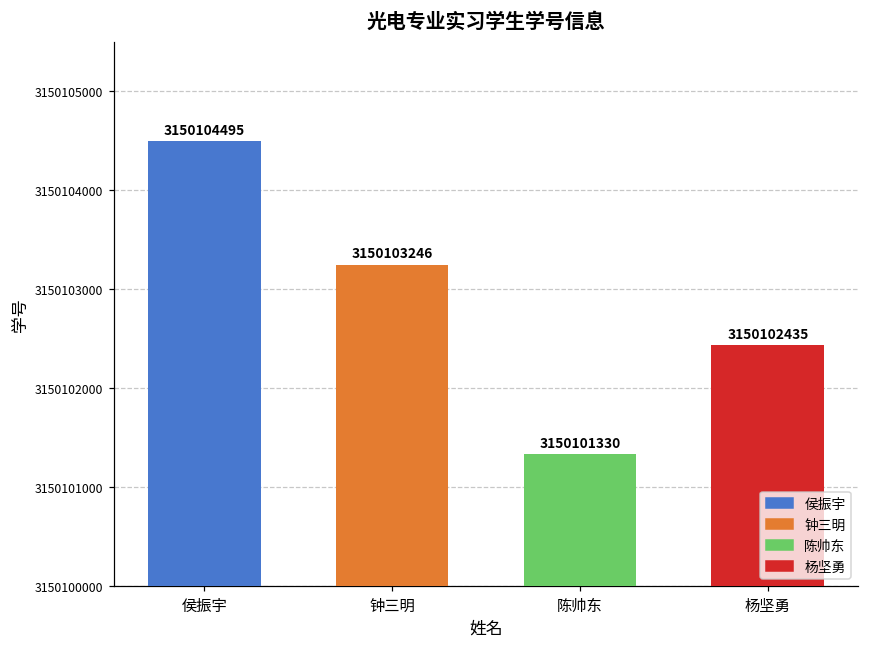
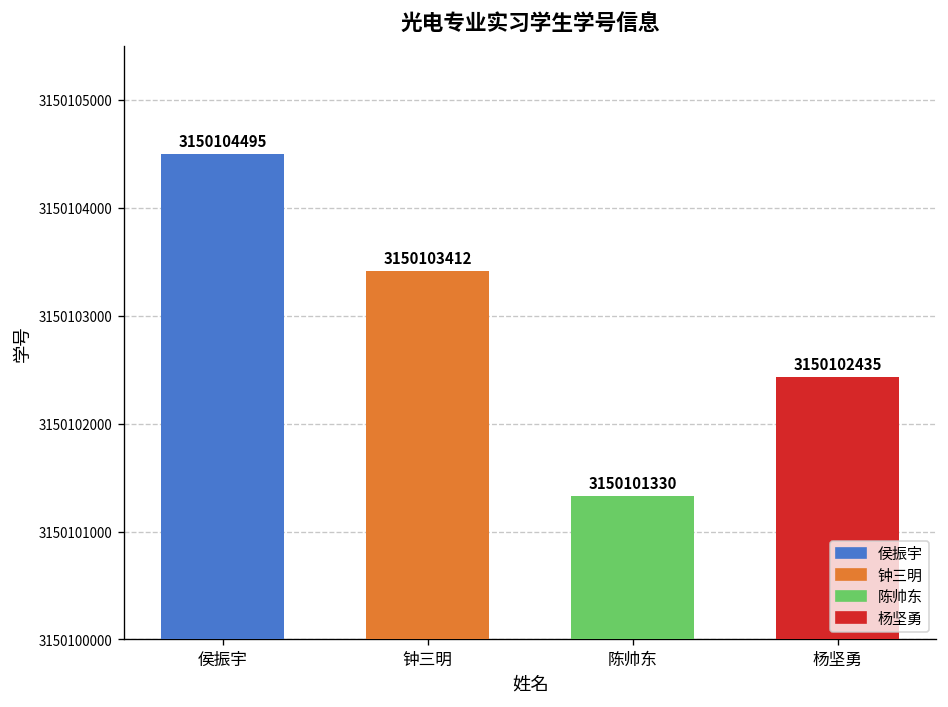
  {
    "侯振宇": 3150104495,
-   "钟三明": 3150103246,
+   "钟三明": 3150103412,
    "陈帅东": 3150101330,
    "杨坚勇": 3150102435
  }
